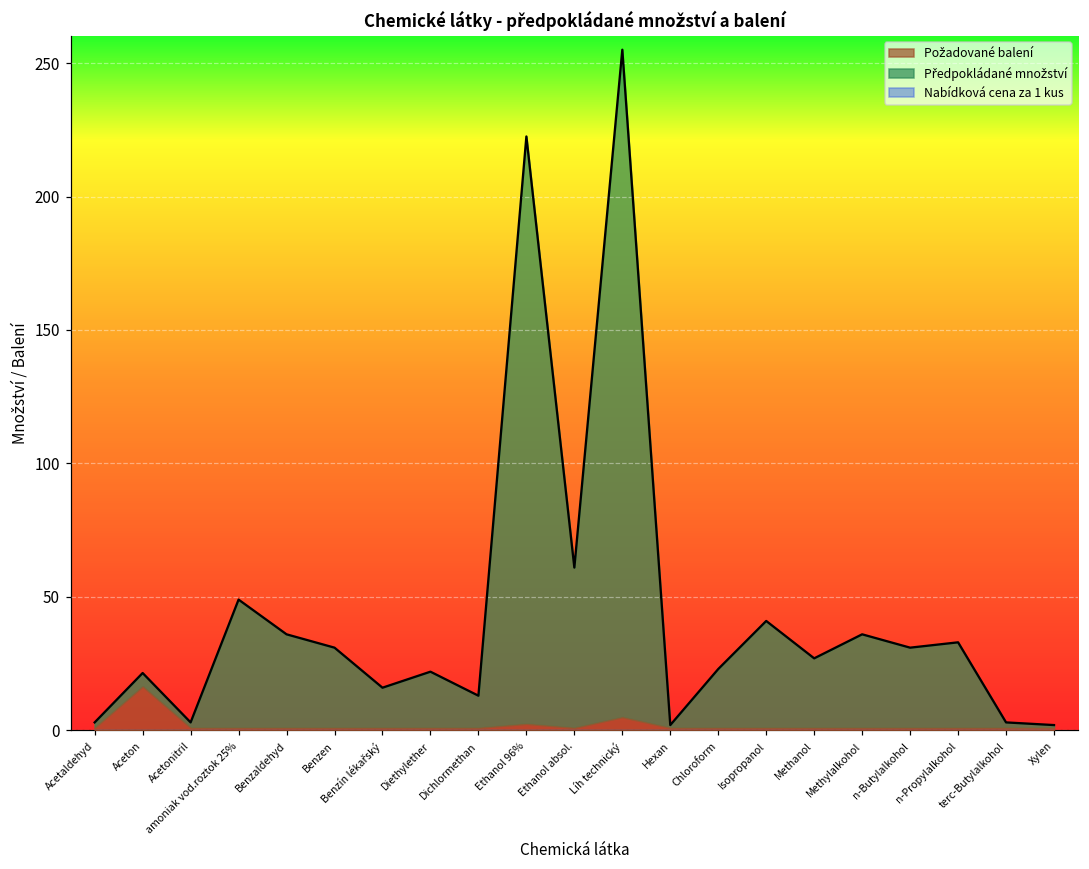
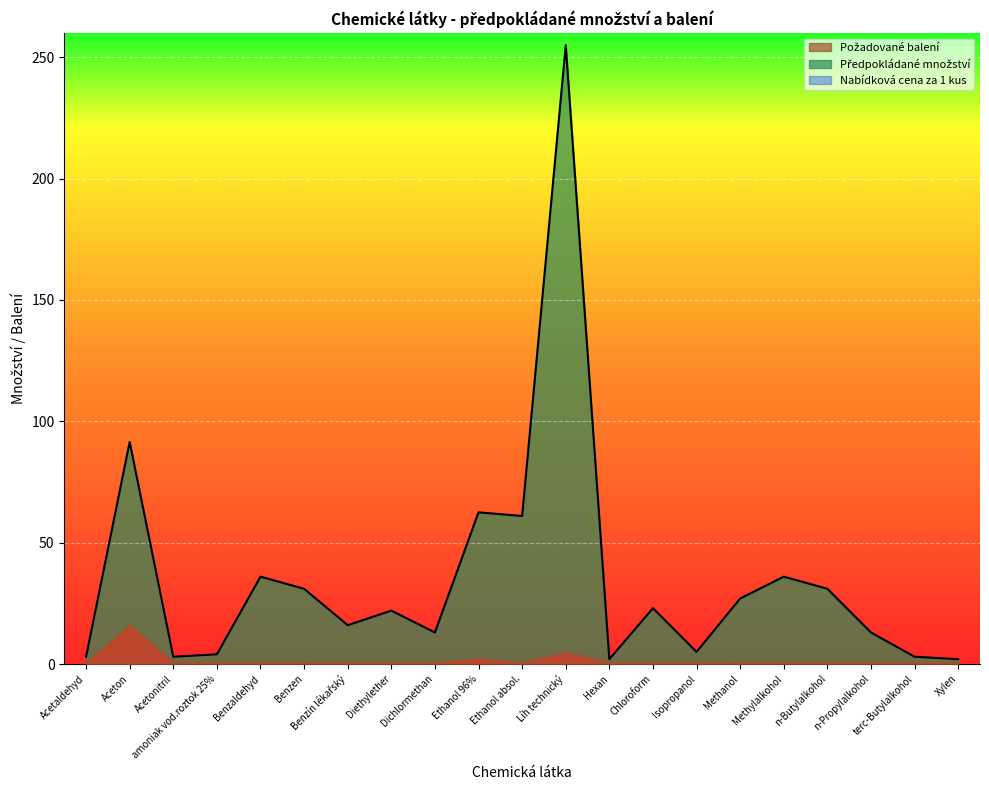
  {
    "Požadované balení": {
      "Aceton": 17,
      "Ethanol 96%": 3,
      "Líh technický": 5
    },
    "Předpokládané množství": {
      "Acetaldehyd": 2,
-     "Aceton": 5,
+     "Aceton": 75,
      "Acetonitril": 2,
-     "amoniak vod.roztok 25%": 48,
+     "amoniak vod.roztok 25%": 3,
      "Benzaldehyd": 35,
      "Benzen": 30,
      "Benzín lékařský": 15,
      "Diethylether": 21,
      "Dichlormethan": 12,
-     "Ethanol 96%": 220,
+     "Ethanol 96%": 60,
      "Ethanol absol.": 60,
      "Líh technický": 250,
      "Chloroform": 22,
-     "Isopropanol": 40,
+     "Isopropanol": 4,
      "Methanol": 26,
      "Methylalkohol": 35,
      "n-Butylalkohol": 30,
-     "n-Propylalkohol": 32,
+     "n-Propylalkohol": 12,
      "terc-Butylalkohol": 2
    },
    "Nabídková cena za 1 kus": {
      "Aceton": 0,
      "Ethanol 96%": 0,
      "Líh technický": 0
    }
  }
